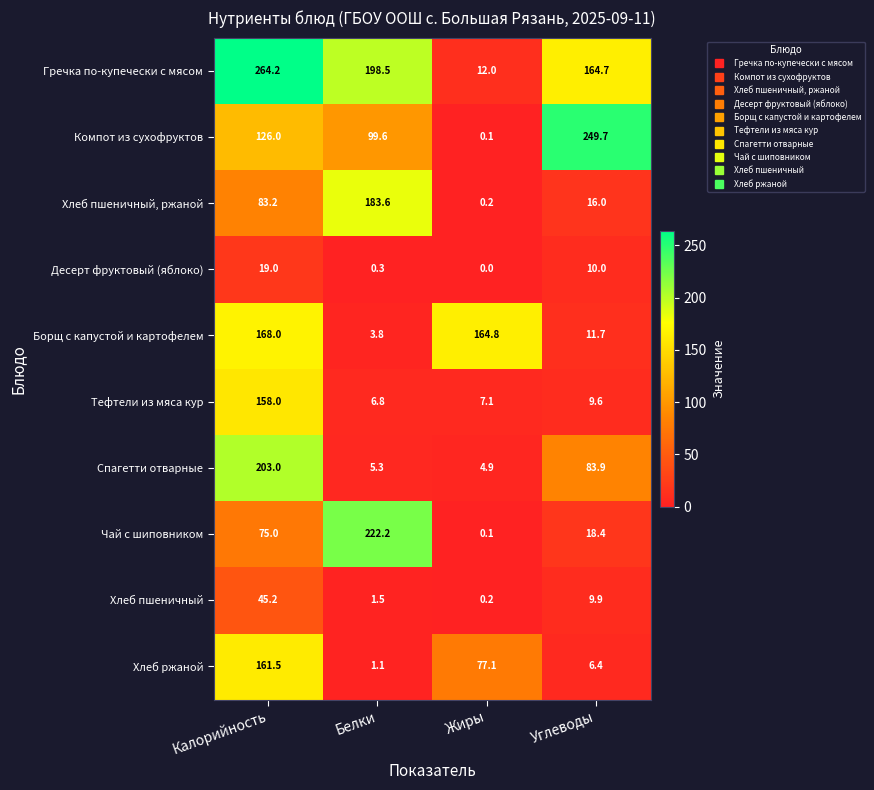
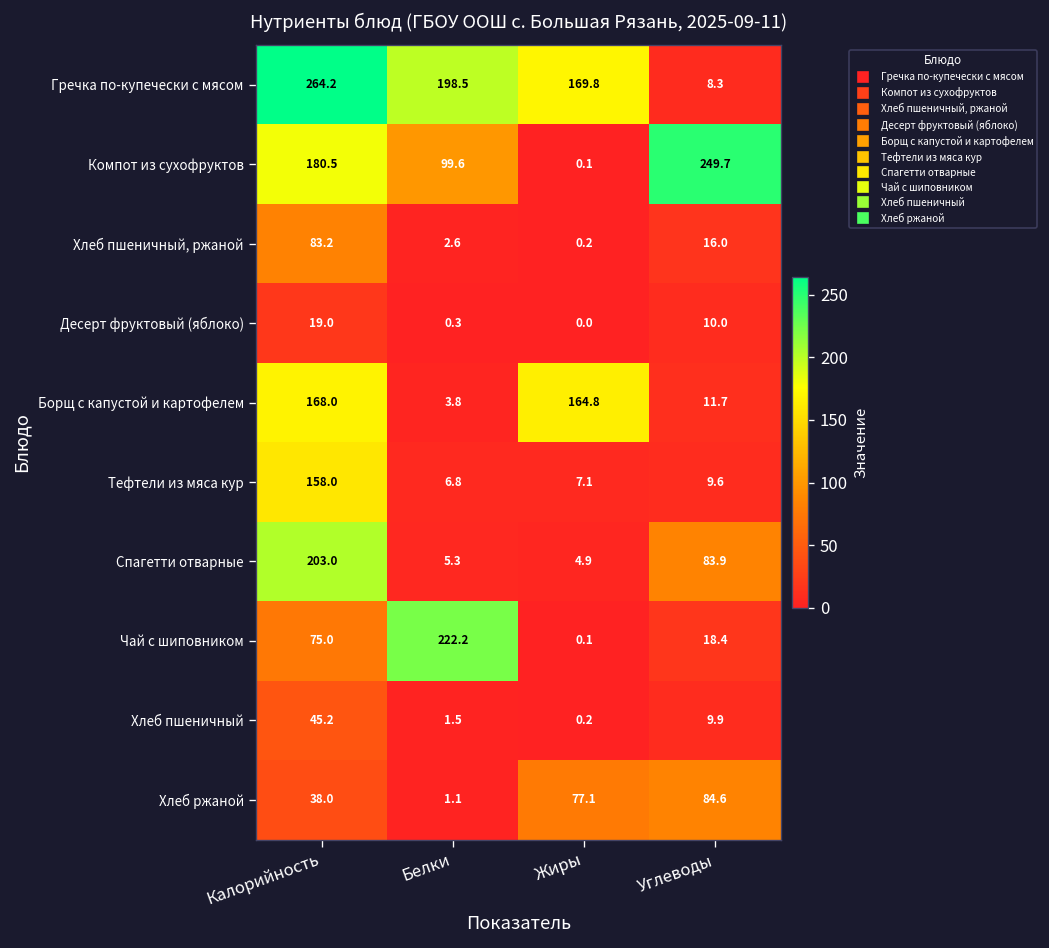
  {
    "Гречка по-купечески с мясом": {
      "Калорийность": 264.2,
      "Белки": 198.5,
-     "Жиры": 12.0,
-     "Углеводы": 164.7
+     "Жиры": 169.8,
+     "Углеводы": 8.3
    },
    "Компот из сухофруктов": {
-     "Калорийность": 126.0,
+     "Калорийность": 180.5,
      "Белки": 99.6,
      "Жиры": 0.1,
      "Углеводы": 249.7
    },
    "Хлеб пшеничный, ржаной": {
      "Калорийность": 83.2,
-     "Белки": 183.6,
+     "Белки": 2.6,
      "Жиры": 0.2,
      "Углеводы": 16.0
    },
    "Десерт фруктовый (яблоко)": {
      "Калорийность": 19.0,
      "Белки": 0.3,
      "Жиры": 0.0,
      "Углеводы": 10.0
    },
    "Борщ с капустой и картофелем": {
      "Калорийность": 168.0,
      "Белки": 3.8,
      "Жиры": 164.8,
      "Углеводы": 11.7
    },
    "Тефтели из мяса кур": {
      "Калорийность": 158.0,
      "Белки": 6.8,
      "Жиры": 7.1,
      "Углеводы": 9.6
    },
    "Спагетти отварные": {
      "Калорийность": 203.0,
      "Белки": 5.3,
      "Жиры": 4.9,
      "Углеводы": 83.9
    },
    "Чай с шиповником": {
      "Калорийность": 75.0,
      "Белки": 222.2,
      "Жиры": 0.1,
      "Углеводы": 18.4
    },
    "Хлеб пшеничный": {
      "Калорийность": 45.2,
      "Белки": 1.5,
      "Жиры": 0.2,
      "Углеводы": 9.9
    },
    "Хлеб ржаной": {
-     "Калорийность": 161.5,
+     "Калорийность": 38.0,
      "Белки": 1.1,
      "Жиры": 77.1,
-     "Углеводы": 6.4
+     "Углеводы": 84.6
    }
  }
